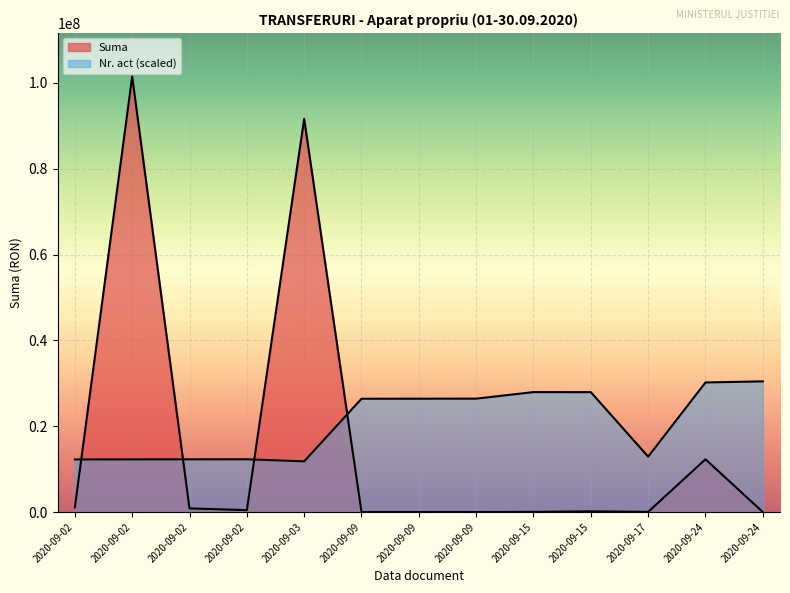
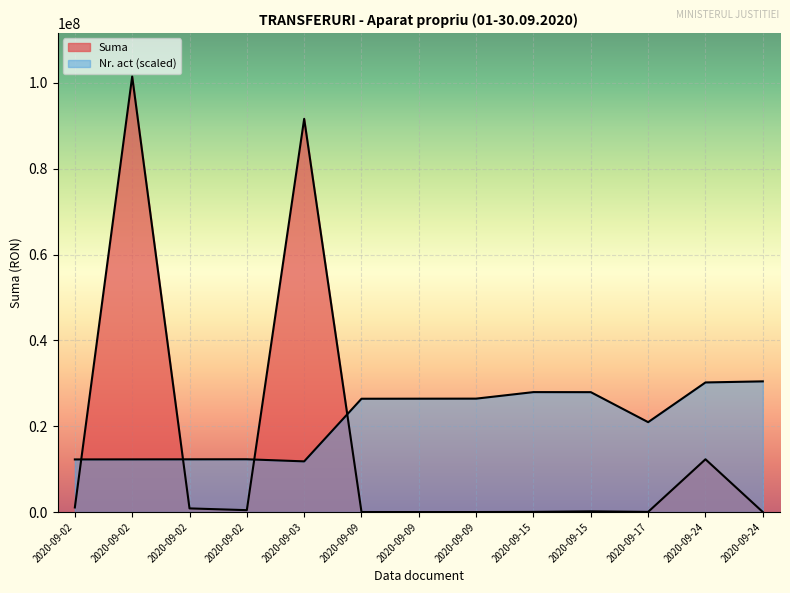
  {
    "Suma": {
      "2020-09-03": 92000000,
      "2020-09-17": 0
    },
    "Nr. act (scaled)": {
      "2020-09-03": 12000000,
-     "2020-09-17": 13000000
+     "2020-09-17": 21000000
    }
  }
